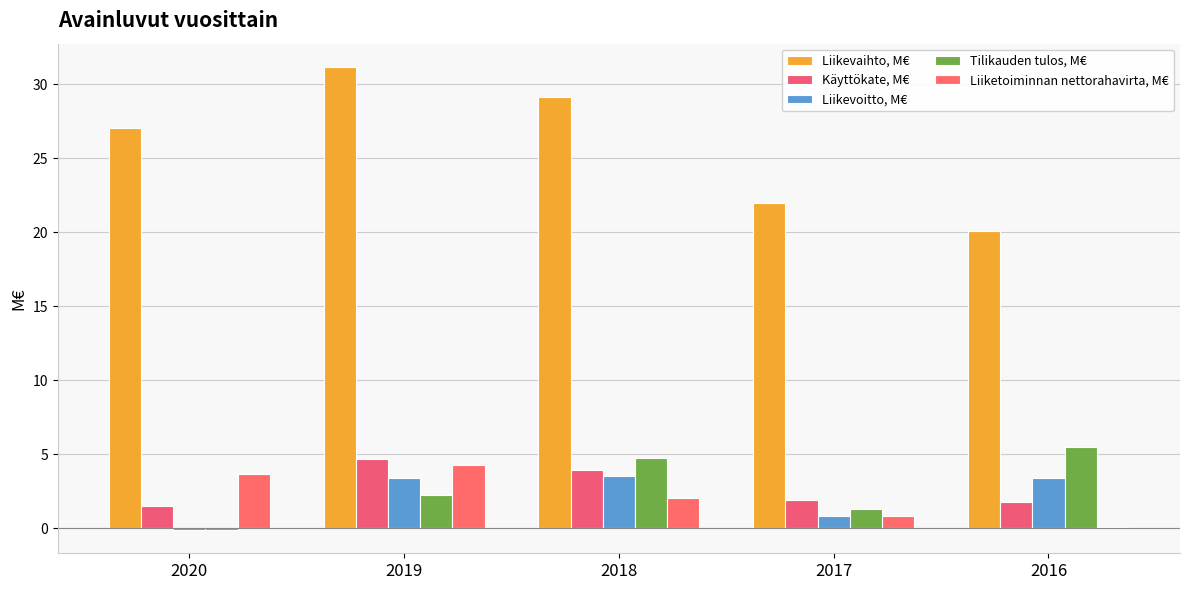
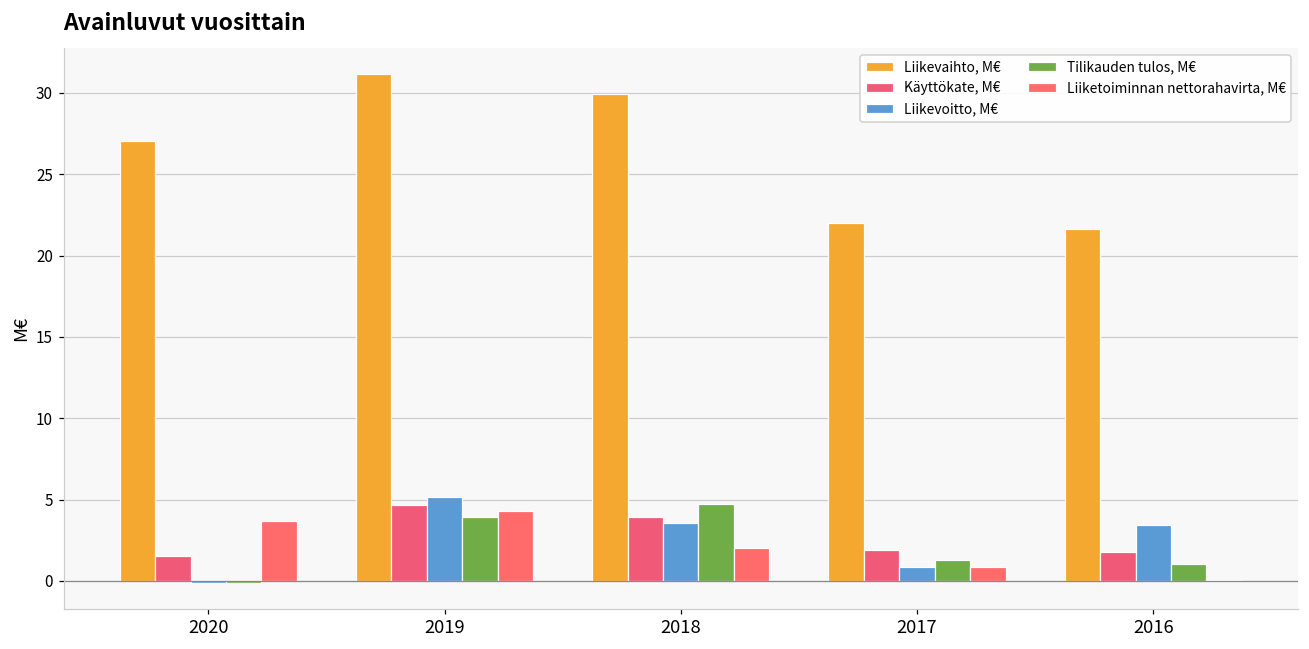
  {
    "Liikevaihto, M€": {
      "2020": 27.0,
      "2019": 31.2,
-     "2018": 29.1,
+     "2018": 29.9,
      "2017": 22.0,
-     "2016": 20.1
+     "2016": 21.6
    },
    "Liikevoitto, M€": {
-     "2019": 3.4,
+     "2019": 5.1,
      "2018": 3.6,
      "2017": 0.8,
      "2016": 3.4
    },
    "Tilikauden tulos, M€": {
-     "2019": 2.2,
+     "2019": 3.9,
      "2018": 4.7,
      "2017": 1.3,
-     "2016": 5.5
+     "2016": 1.0
    }
  }
